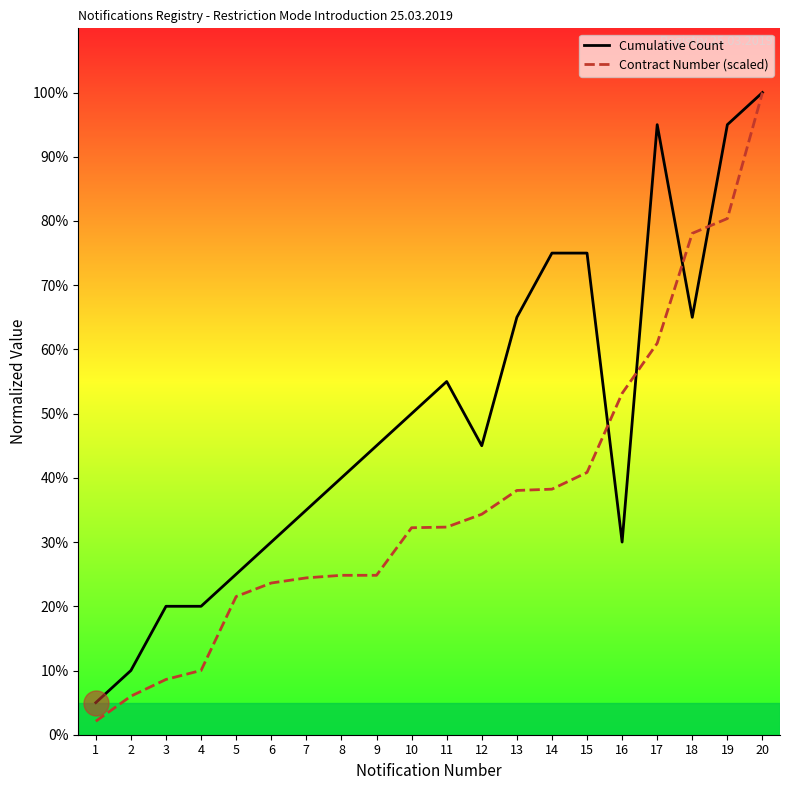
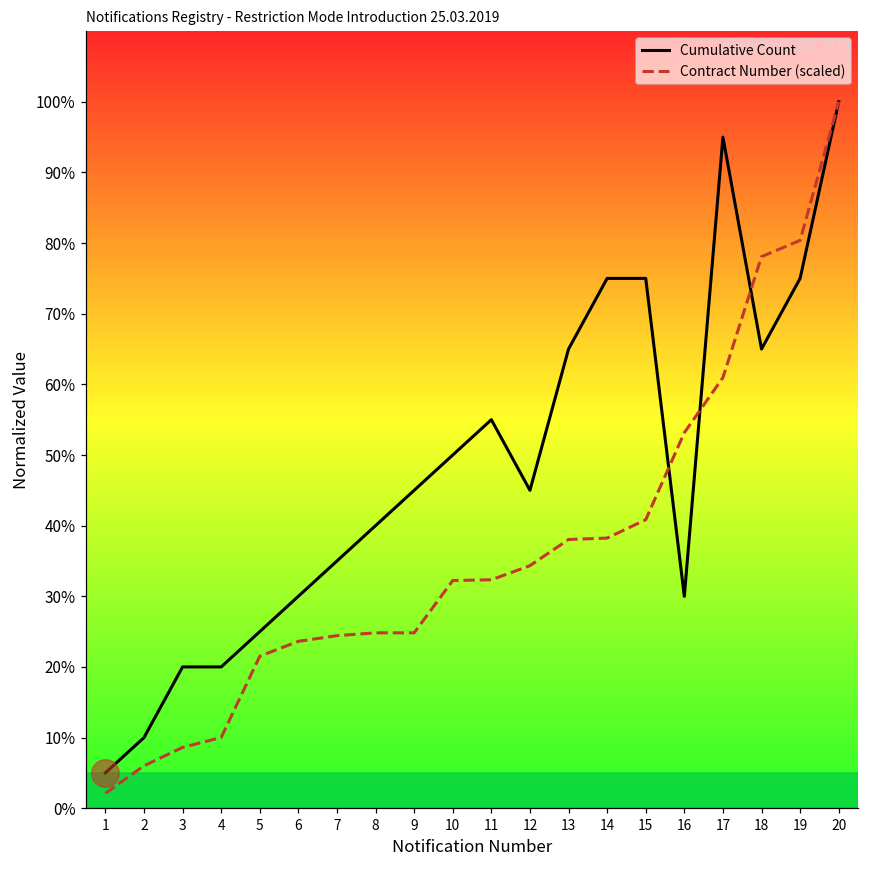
  {
    "Cumulative Count": {
      "2": "10%",
      "3": "20%",
      "4": "20%",
      "5": "25%",
      "6": "30%",
      "7": "35%",
      "8": "40%",
      "9": "45%",
      "10": "50%",
      "11": "55%",
      "12": "45%",
      "13": "65%",
      "14": "75%",
      "15": "75%",
      "16": "30%",
      "17": "95%",
      "18": "65%",
-     "19": "95%"
+     "19": "75%"
    }
  }
